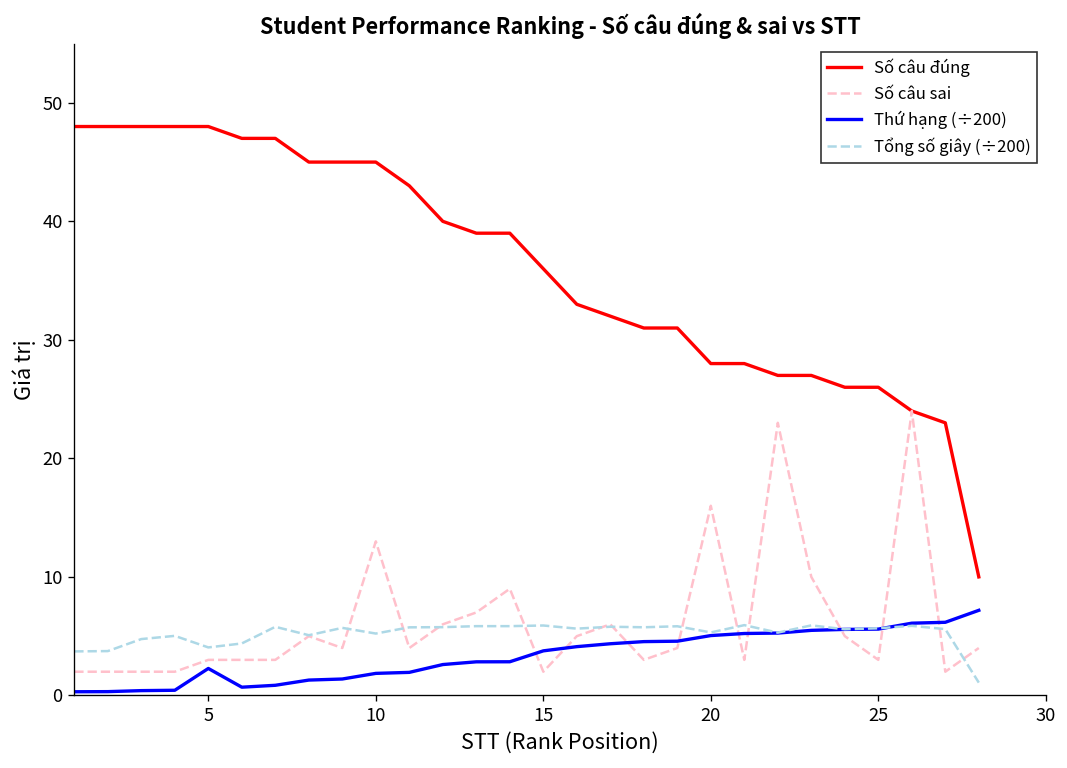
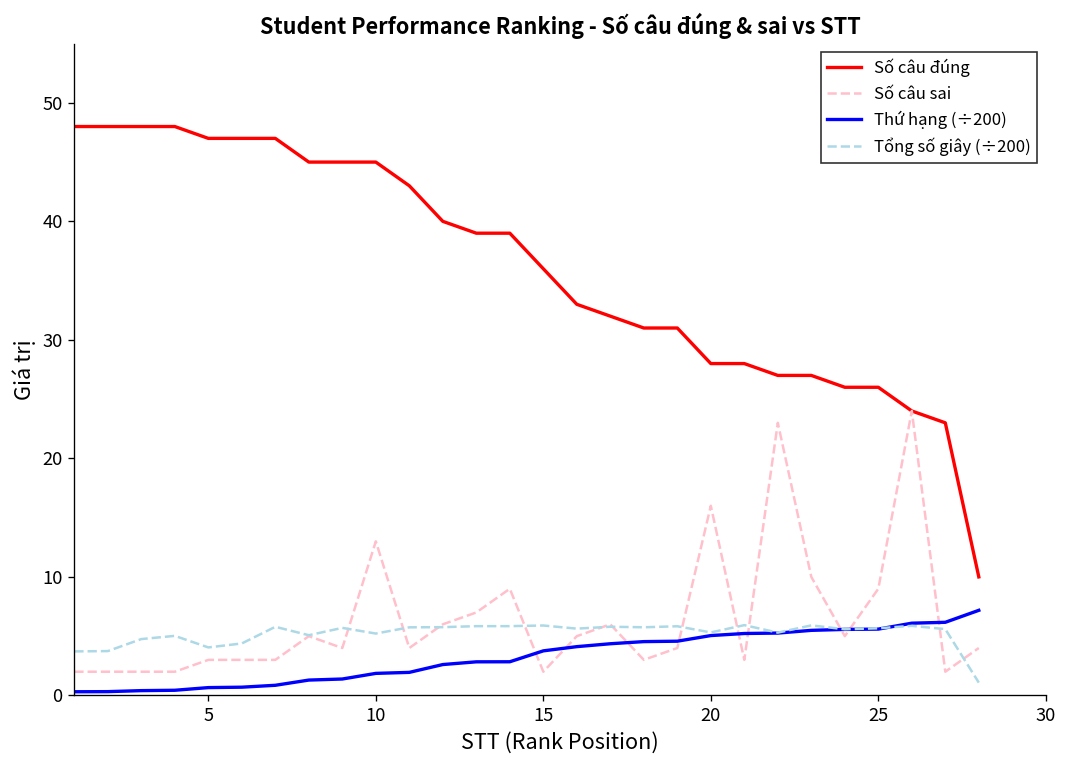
  {
    "Số câu đúng": {
-     "5": 48,
+     "5": 47,
      "10": 45,
      "15": 36,
      "20": 28,
      "25": 26
    },
    "Số câu sai": {
      "5": 3,
      "10": 13,
      "15": 2,
      "20": 16,
-     "25": 3
+     "25": 9
    },
    "Thứ hạng (÷200)": {
-     "5": 2,
+     "5": 1,
      "10": 2,
      "15": 4,
      "20": 5
    },
    "Tổng số giây (÷200)": {
      "5": 4,
      "10": 5,
      "15": 6,
      "20": 5
    }
  }
